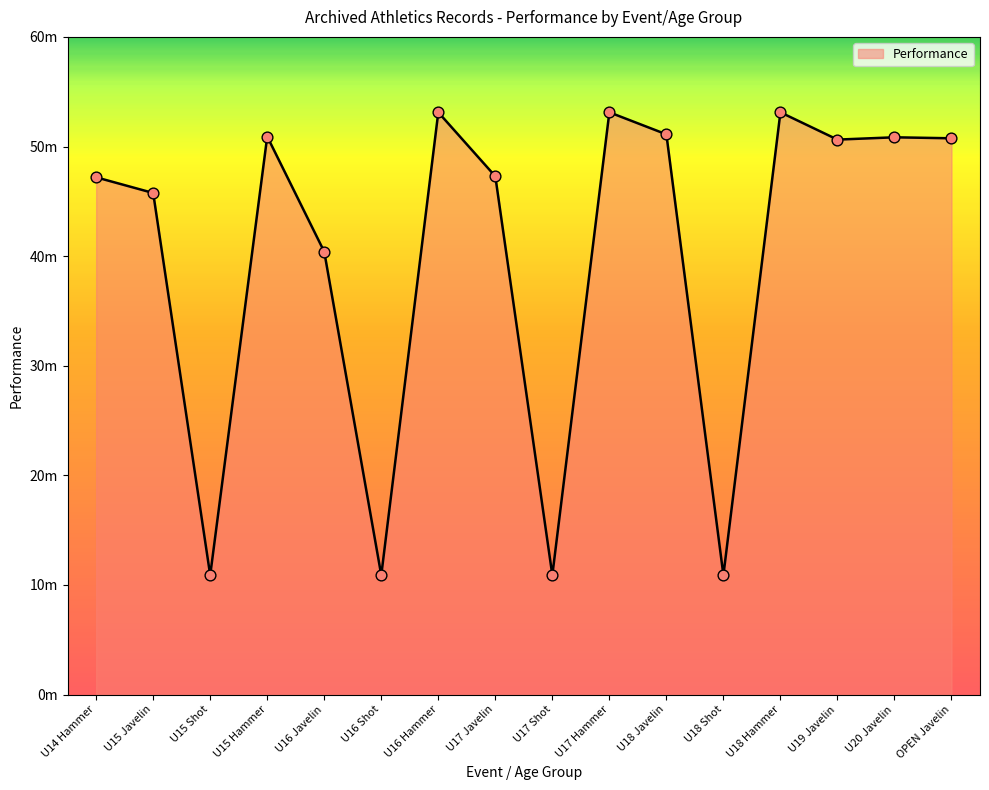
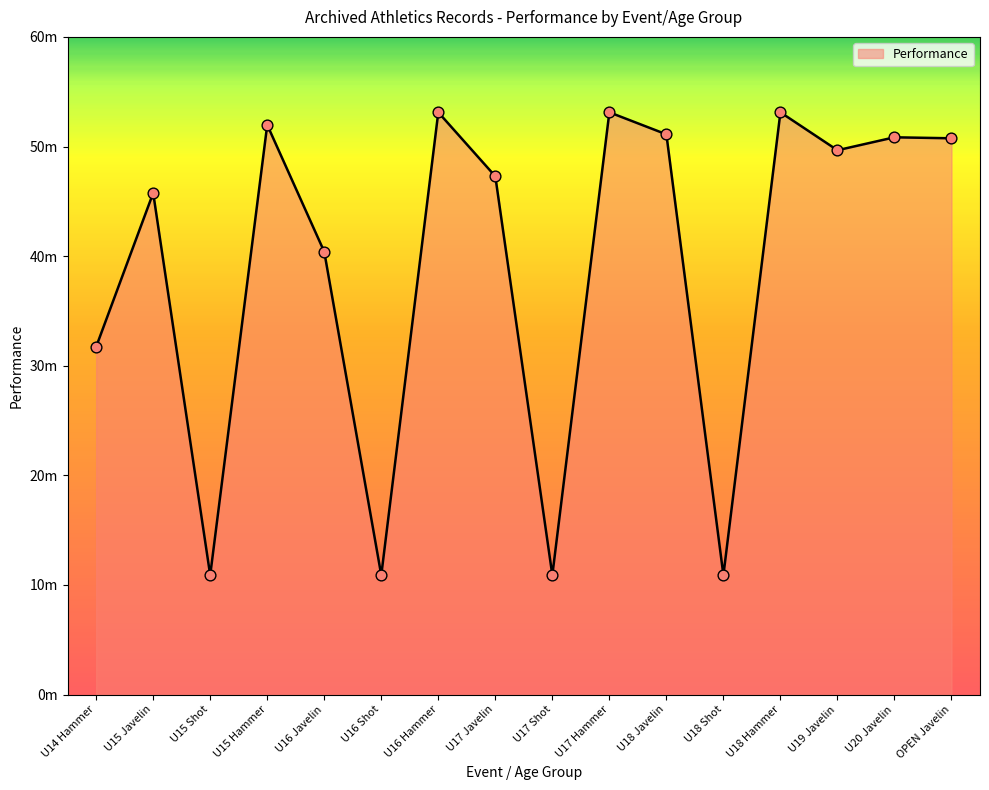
  {
-   "U14 Hammer": "47.2m",
+   "U14 Hammer": "31.7m",
    "U15 Javelin": "45.8m",
    "U15 Shot": "10.9m",
-   "U15 Hammer": "50.9m",
+   "U15 Hammer": "52.0m",
    "U16 Javelin": "40.4m",
    "U16 Shot": "10.9m",
    "U16 Hammer": "53.1m",
    "U17 Javelin": "47.3m",
    "U17 Shot": "10.9m",
    "U17 Hammer": "53.1m",
    "U18 Javelin": "51.1m",
    "U18 Shot": "10.9m",
    "U18 Hammer": "53.1m",
-   "U19 Javelin": "50.6m",
+   "U19 Javelin": "49.7m",
    "U20 Javelin": "50.8m",
    "OPEN Javelin": "50.8m"
  }
